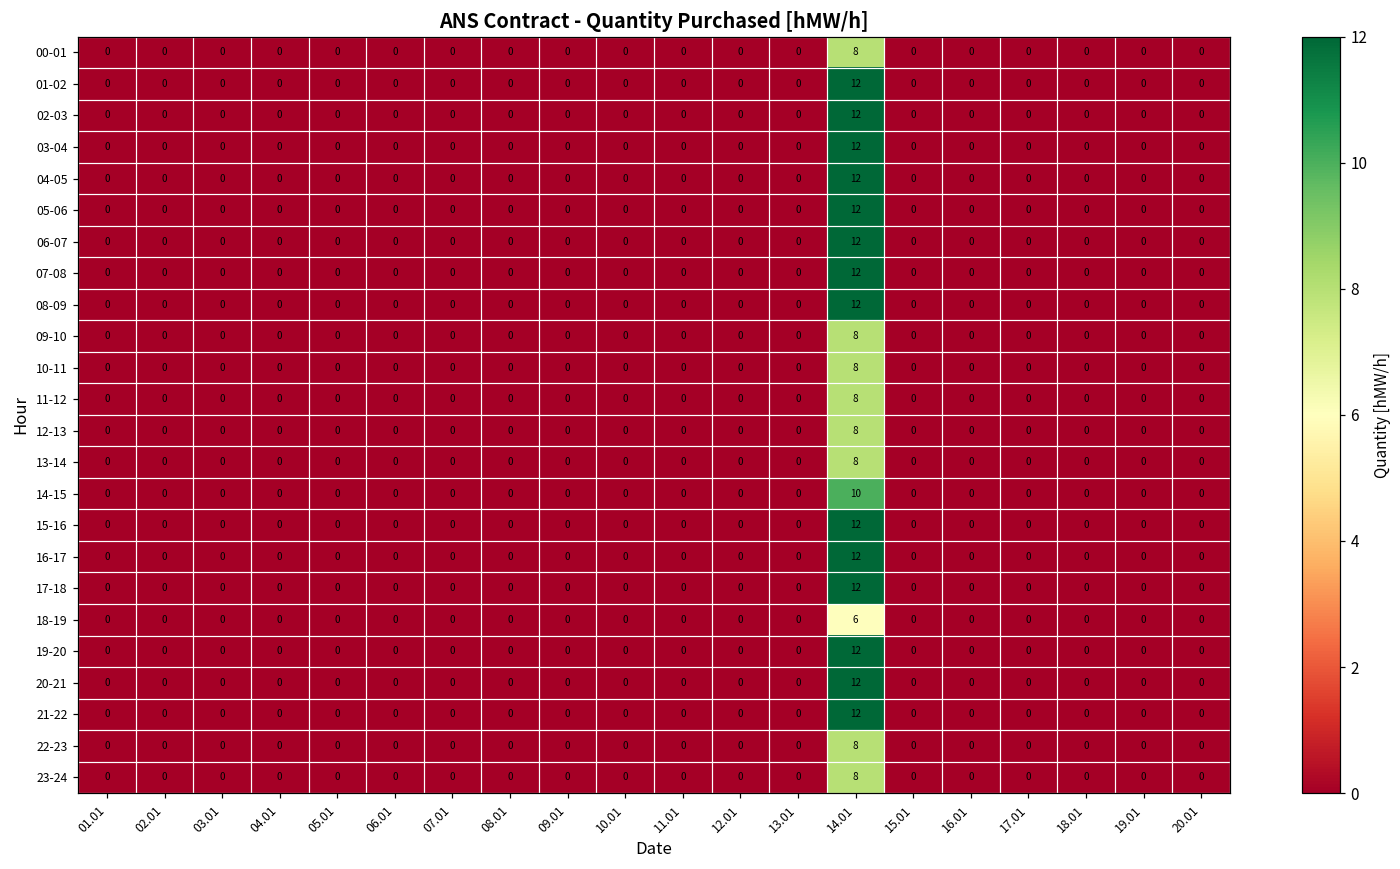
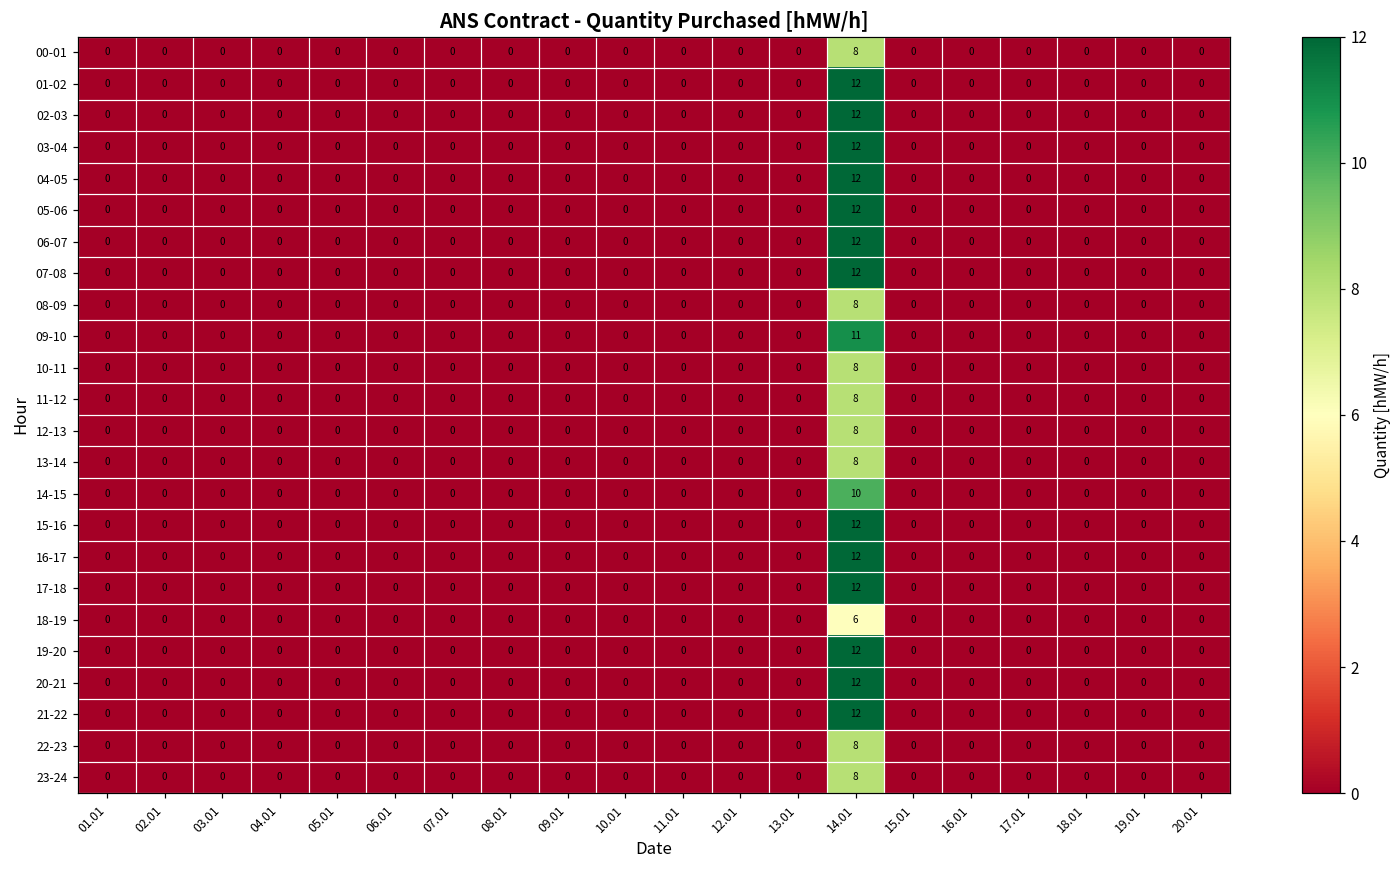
  {
    "08-09": {
      "01.01": 0,
      "02.01": 0,
      "03.01": 0,
      "04.01": 0,
      "05.01": 0,
      "06.01": 0,
      "07.01": 0,
      "08.01": 0,
      "09.01": 0,
      "10.01": 0,
      "11.01": 0,
      "12.01": 0,
      "13.01": 0,
-     "14.01": 12,
+     "14.01": 8,
      "15.01": 0,
      "16.01": 0,
      "17.01": 0,
      "18.01": 0,
      "19.01": 0,
      "20.01": 0
    },
    "09-10": {
      "01.01": 0,
      "02.01": 0,
      "03.01": 0,
      "04.01": 0,
      "05.01": 0,
      "06.01": 0,
      "07.01": 0,
      "08.01": 0,
      "09.01": 0,
      "10.01": 0,
      "11.01": 0,
      "12.01": 0,
      "13.01": 0,
-     "14.01": 8,
+     "14.01": 11,
      "15.01": 0,
      "16.01": 0,
      "17.01": 0,
      "18.01": 0,
      "19.01": 0,
      "20.01": 0
    }
  }
